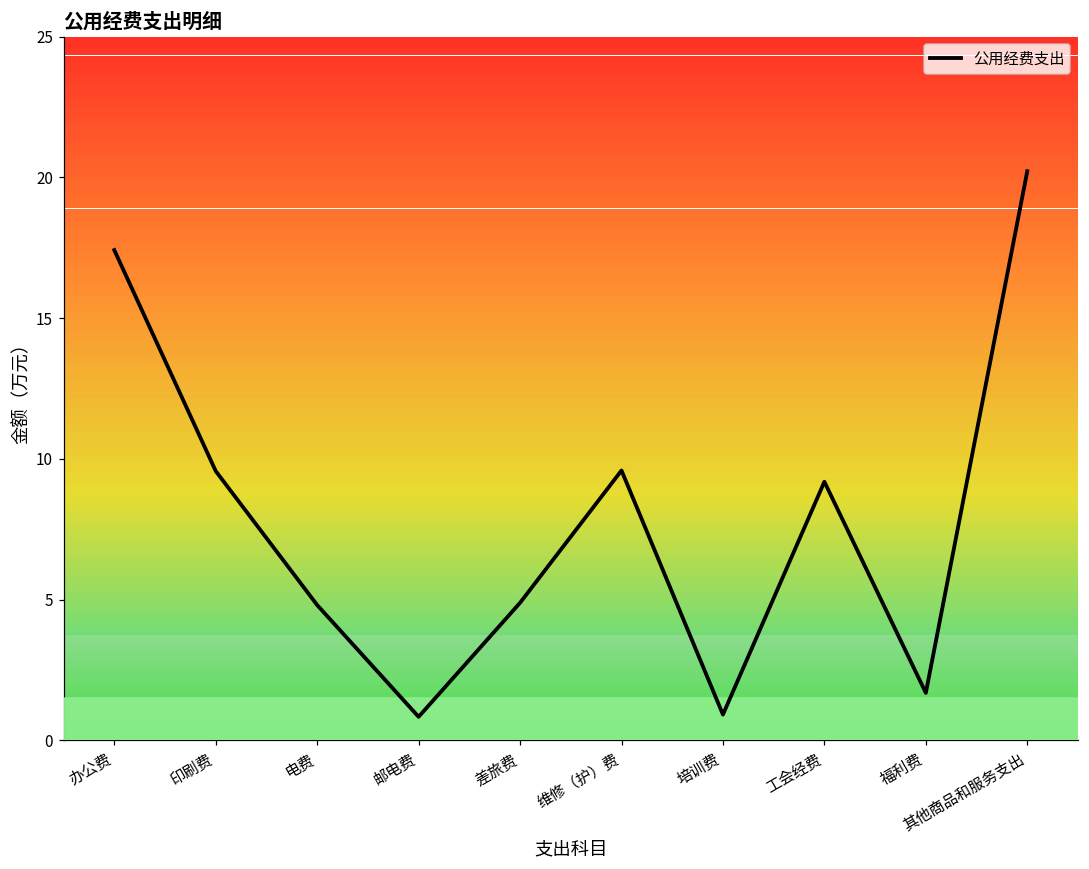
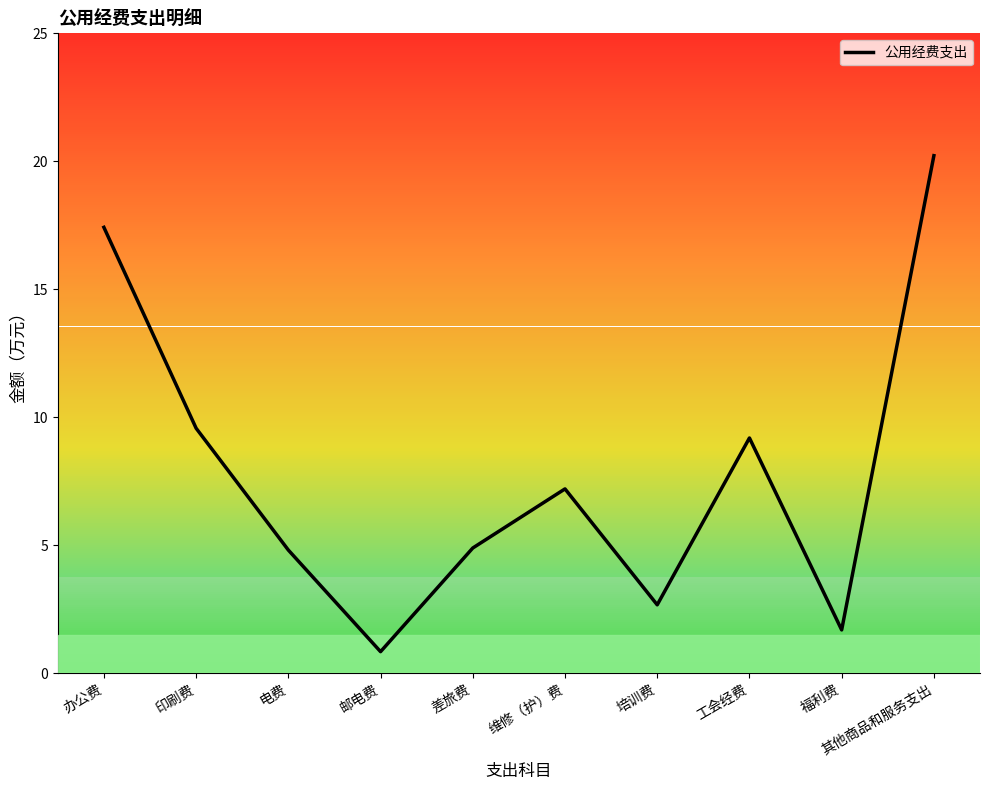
  {
    "办公费": 17.4,
    "印刷费": 9.6,
    "电费": 4.8,
    "邮电费": 0.8,
    "差旅费": 4.9,
-   "维修（护）费": 9.6,
-   "培训费": 0.9,
+   "维修（护）费": 7.2,
+   "培训费": 2.7,
    "工会经费": 9.2,
    "福利费": 1.7,
    "其他商品和服务支出": 20.2
  }
